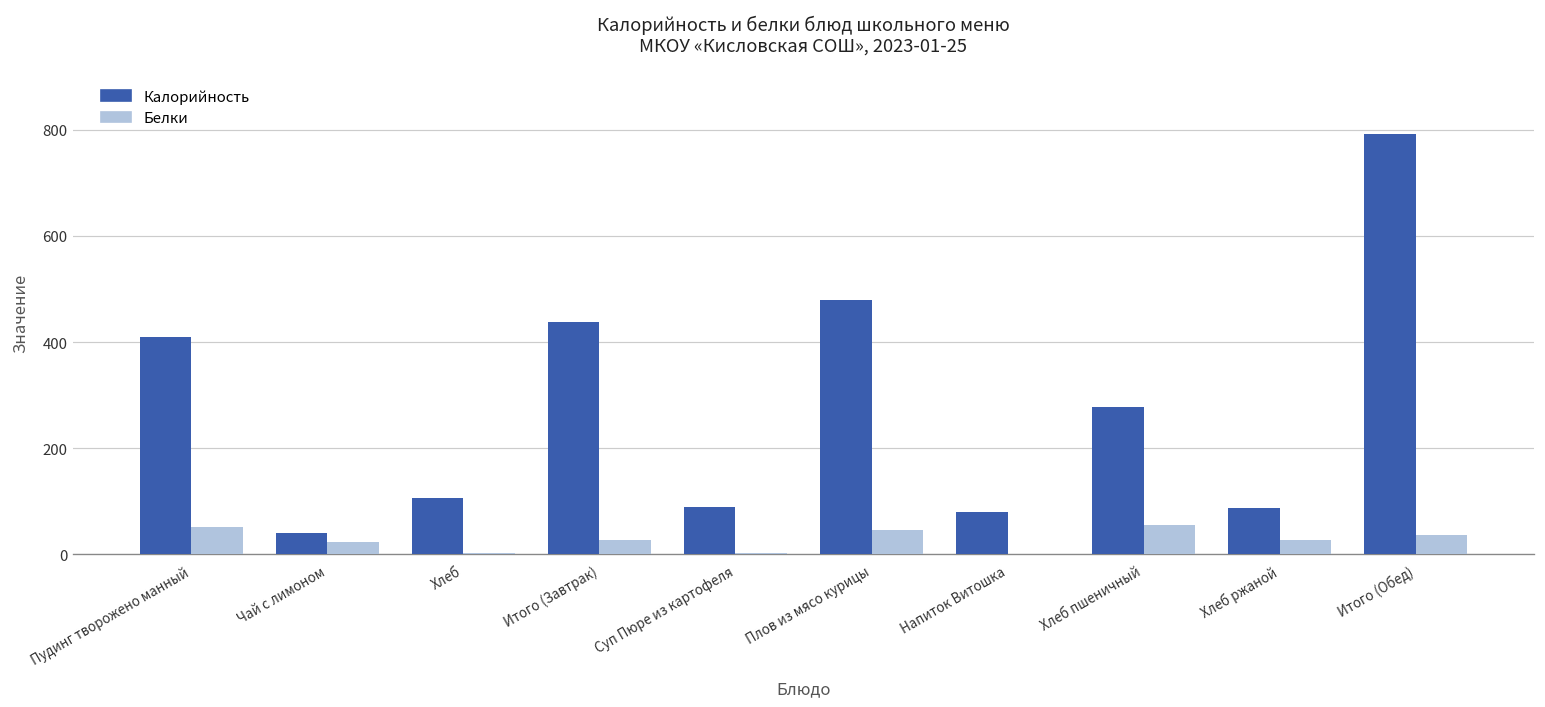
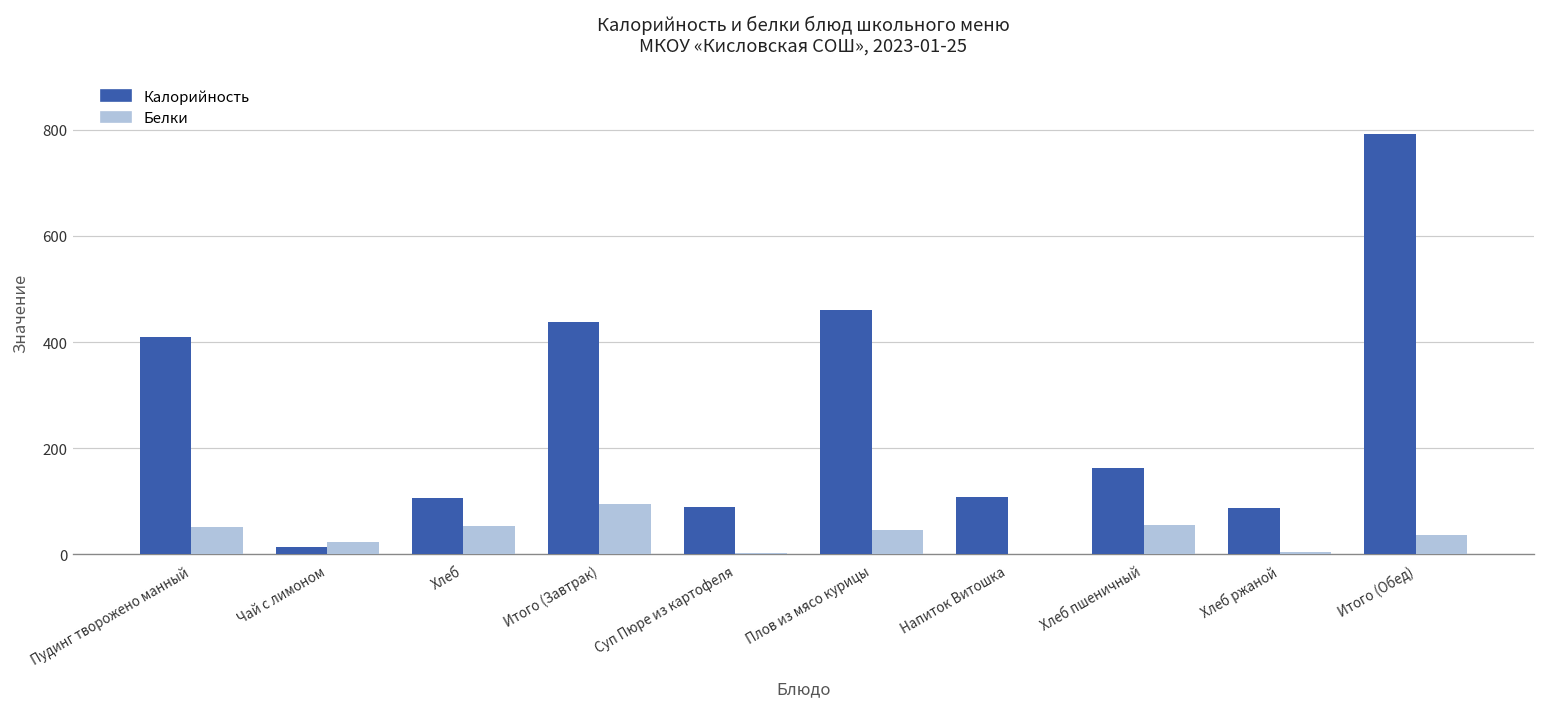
  {
    "Калорийность": {
      "Пудинг творожено манный": 410,
-     "Чай с лимоном": 40,
+     "Чай с лимоном": 10,
      "Хлеб": 110,
      "Итого (Завтрак)": 440,
      "Суп Пюре из картофеля": 90,
-     "Плов из мясо курицы": 480,
-     "Напиток Витошка": 80,
-     "Хлеб пшеничный": 280,
+     "Плов из мясо курицы": 460,
+     "Напиток Витошка": 110,
+     "Хлеб пшеничный": 160,
      "Хлеб ржаной": 90,
      "Итого (Обед)": 790
    },
    "Белки": {
      "Пудинг творожено манный": 50,
      "Чай с лимоном": 20,
-     "Хлеб": 0,
-     "Итого (Завтрак)": 30,
+     "Хлеб": 50,
+     "Итого (Завтрак)": 90,
      "Плов из мясо курицы": 50,
      "Напиток Витошка": 0,
      "Хлеб пшеничный": 60,
-     "Хлеб ржаной": 30,
+     "Хлеб ржаной": 0,
      "Итого (Обед)": 40
    }
  }
